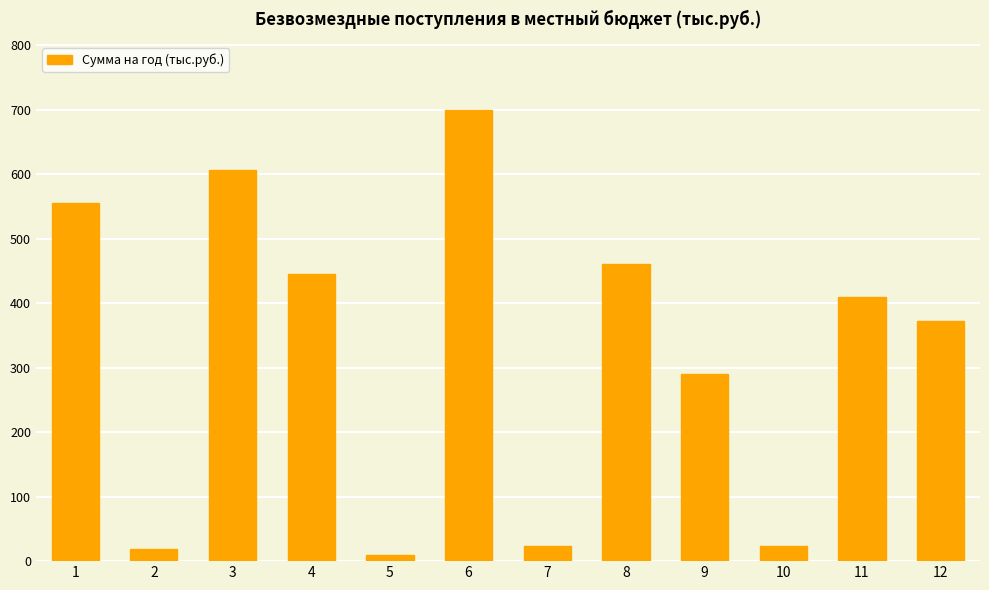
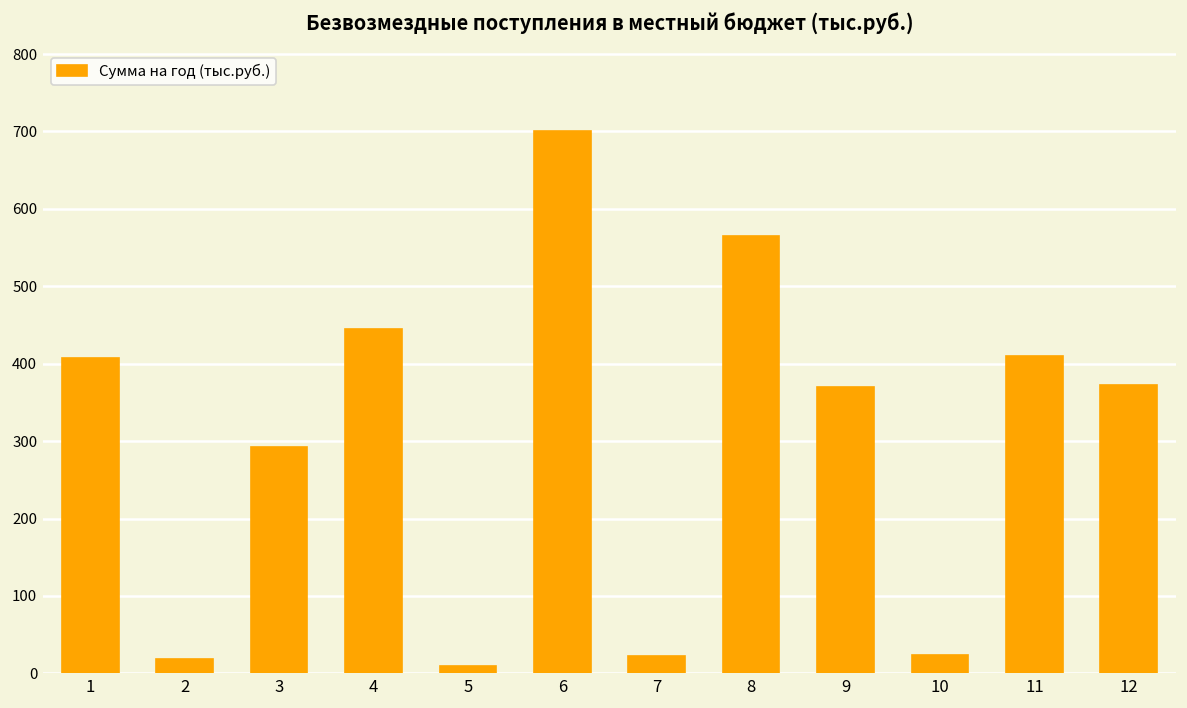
  {
-   "1": 560,
+   "1": 410,
    "2": 20,
-   "3": 610,
+   "3": 290,
    "4": 450,
    "5": 10,
    "6": 700,
    "7": 20,
-   "8": 460,
-   "9": 290,
+   "8": 570,
+   "9": 370,
    "10": 20,
    "11": 410,
    "12": 370
  }
